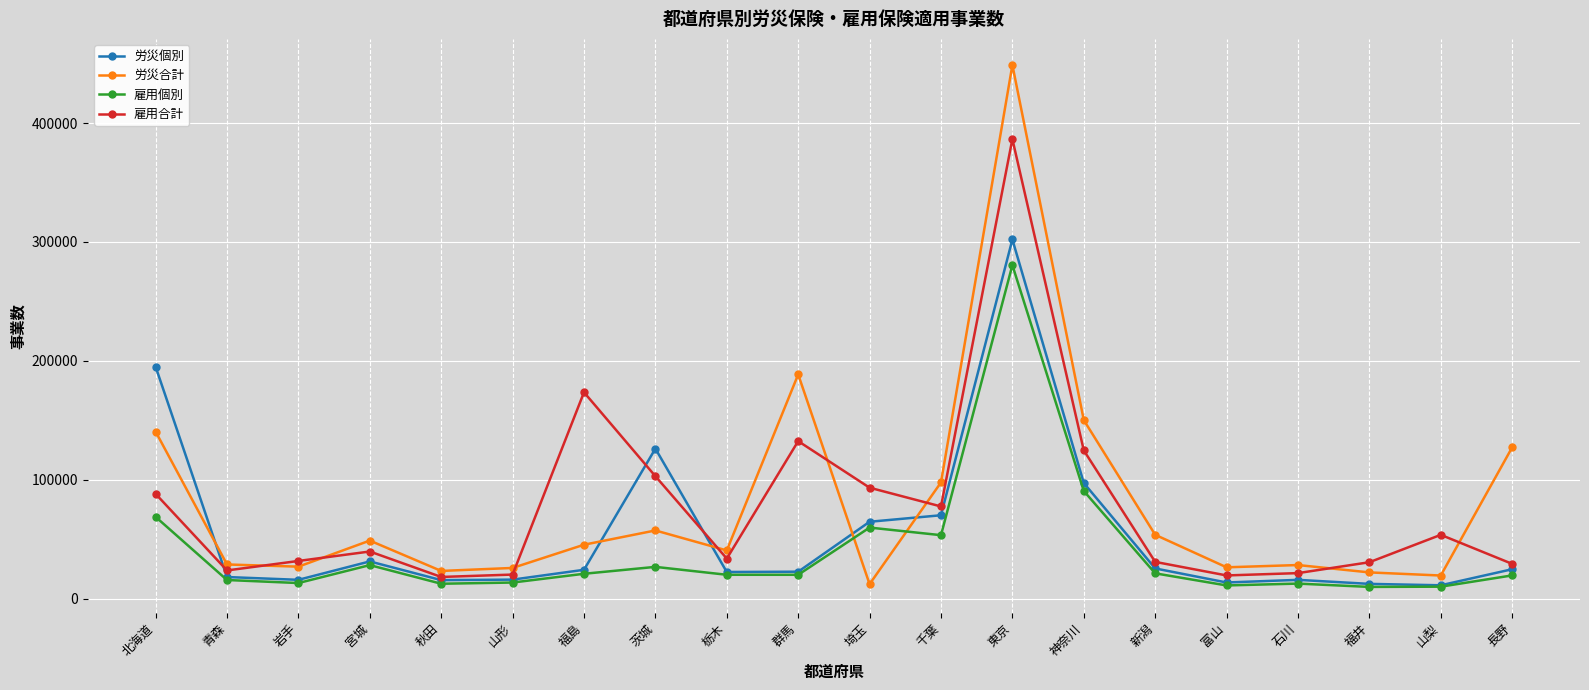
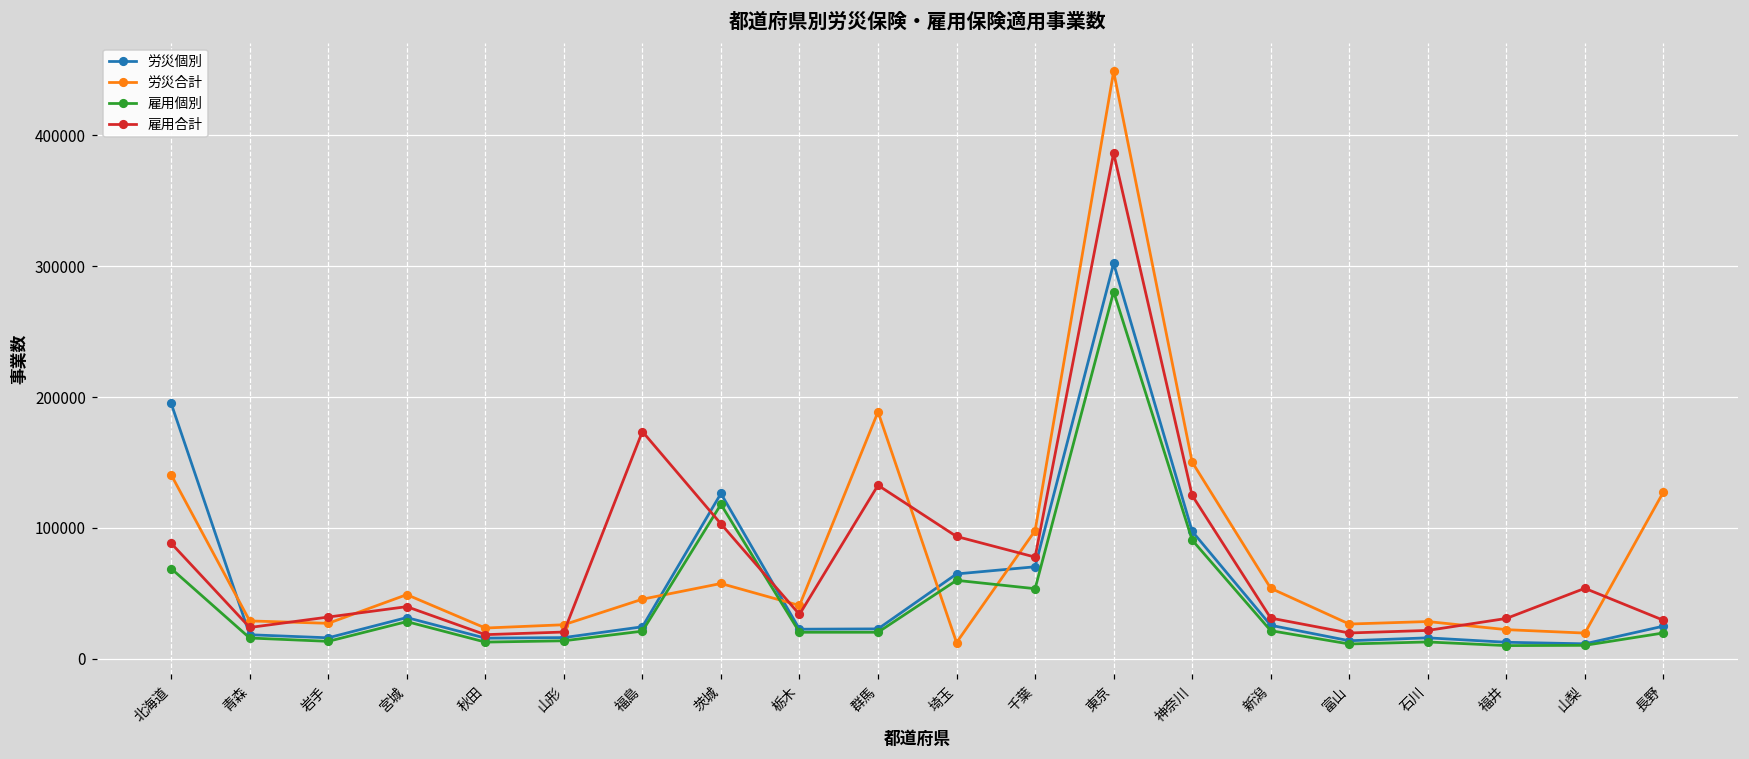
  {
    "労災個別": {
      "北海道": 195000,
      "青森": 18000,
      "岩手": 16000,
      "宮城": 32000,
      "秋田": 16000,
      "山形": 16000,
      "福島": 24000,
      "茨城": 126000,
      "栃木": 23000,
      "群馬": 23000,
      "埼玉": 65000,
      "千葉": 70000,
      "東京": 302000,
      "神奈川": 97000,
      "新潟": 26000,
      "富山": 14000,
      "石川": 16000,
      "福井": 13000,
      "長野": 25000
    },
    "労災合計": {
      "北海道": 141000,
      "青森": 29000,
      "岩手": 27000,
      "宮城": 49000,
      "秋田": 24000,
      "山形": 26000,
      "福島": 46000,
      "茨城": 58000,
      "栃木": 41000,
      "群馬": 189000,
      "埼玉": 12000,
      "千葉": 98000,
      "東京": 449000,
      "神奈川": 150000,
      "新潟": 54000,
      "富山": 27000,
      "石川": 28000,
      "福井": 22000,
      "山梨": 20000,
      "長野": 127000
    },
    "雇用個別": {
      "北海道": 69000,
      "青森": 16000,
      "岩手": 13000,
      "宮城": 28000,
      "秋田": 13000,
      "山形": 14000,
      "福島": 21000,
-     "茨城": 27000,
+     "茨城": 118000,
      "栃木": 20000,
      "群馬": 20000,
      "埼玉": 60000,
      "千葉": 54000,
      "東京": 281000,
      "神奈川": 91000,
      "新潟": 22000,
      "富山": 11000,
      "石川": 13000,
      "福井": 10000,
      "長野": 20000
    },
    "雇用合計": {
      "北海道": 88000,
      "青森": 24000,
      "岩手": 32000,
      "宮城": 40000,
      "秋田": 18000,
      "山形": 20000,
      "福島": 174000,
      "茨城": 103000,
      "栃木": 34000,
      "群馬": 133000,
      "埼玉": 93000,
      "千葉": 78000,
      "東京": 386000,
      "神奈川": 125000,
      "新潟": 31000,
      "富山": 20000,
      "石川": 22000,
      "福井": 31000,
      "山梨": 54000,
      "長野": 29000
    }
  }
